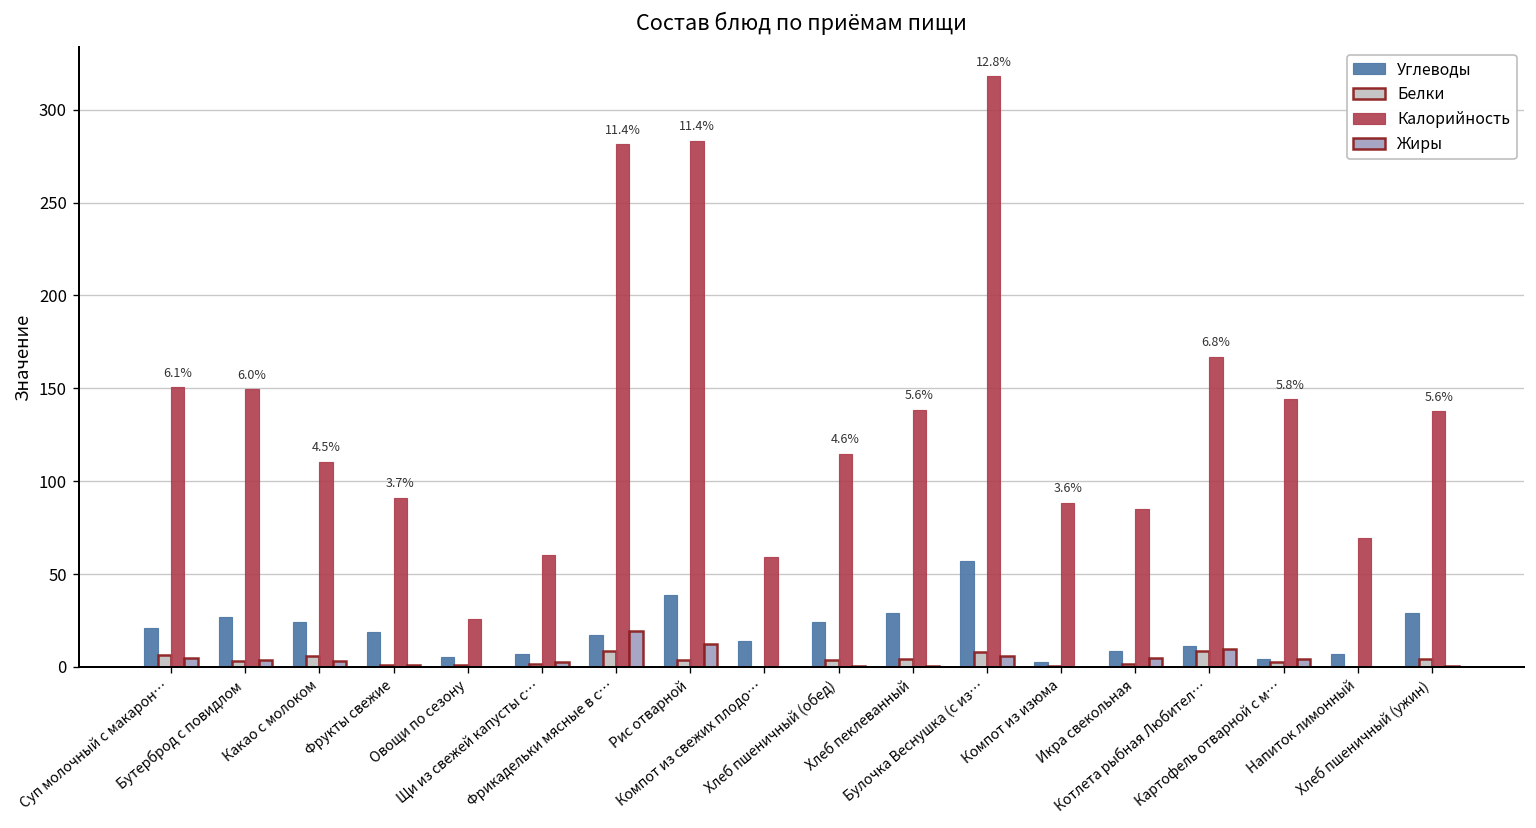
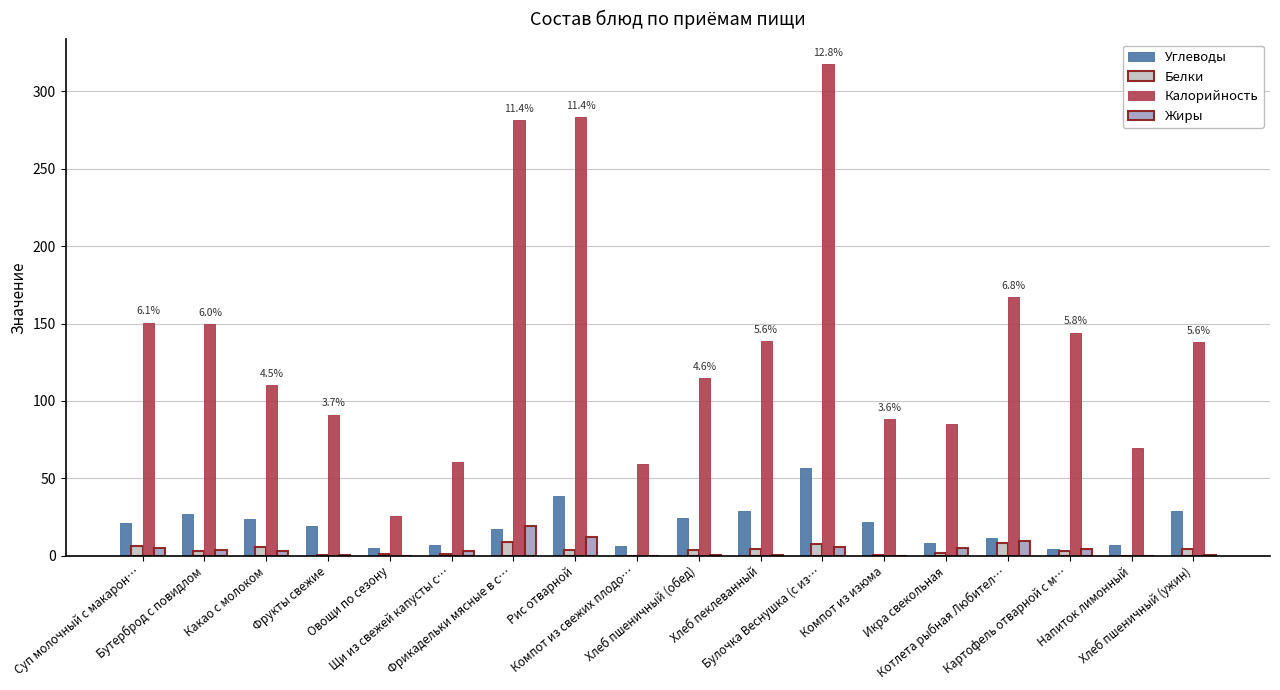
  {
    "Углеводы": {
      "Суп молочный с макарон…": 21,
      "Бутерброд с повидлом": 27,
      "Какао с молоком": 24,
      "Фрукты свежие": 19,
      "Овощи по сезону": 5,
      "Щи из свежей капусты с…": 7,
      "Фрикадельки мясные в с…": 17,
      "Рис отварной": 39,
-     "Компот из свежих плодо…": 14,
+     "Компот из свежих плодо…": 6,
      "Хлеб пшеничный (обед)": 24,
      "Хлеб пеклеванный": 29,
      "Булочка Веснушка (с из…": 57,
-     "Компот из изюма": 3,
+     "Компот из изюма": 22,
      "Икра свекольная": 9,
      "Котлета рыбная Любител…": 11,
      "Картофель отварной с м…": 4,
      "Напиток лимонный": 7,
      "Хлеб пшеничный (ужин)": 29
    },
    "Калорийность": {
      "Овощи по сезону": 26,
      "Щи из свежей капусты с…": 60,
      "Компот из свежих плодо…": 59,
      "Икра свекольная": 85,
      "Напиток лимонный": 70
    }
  }
